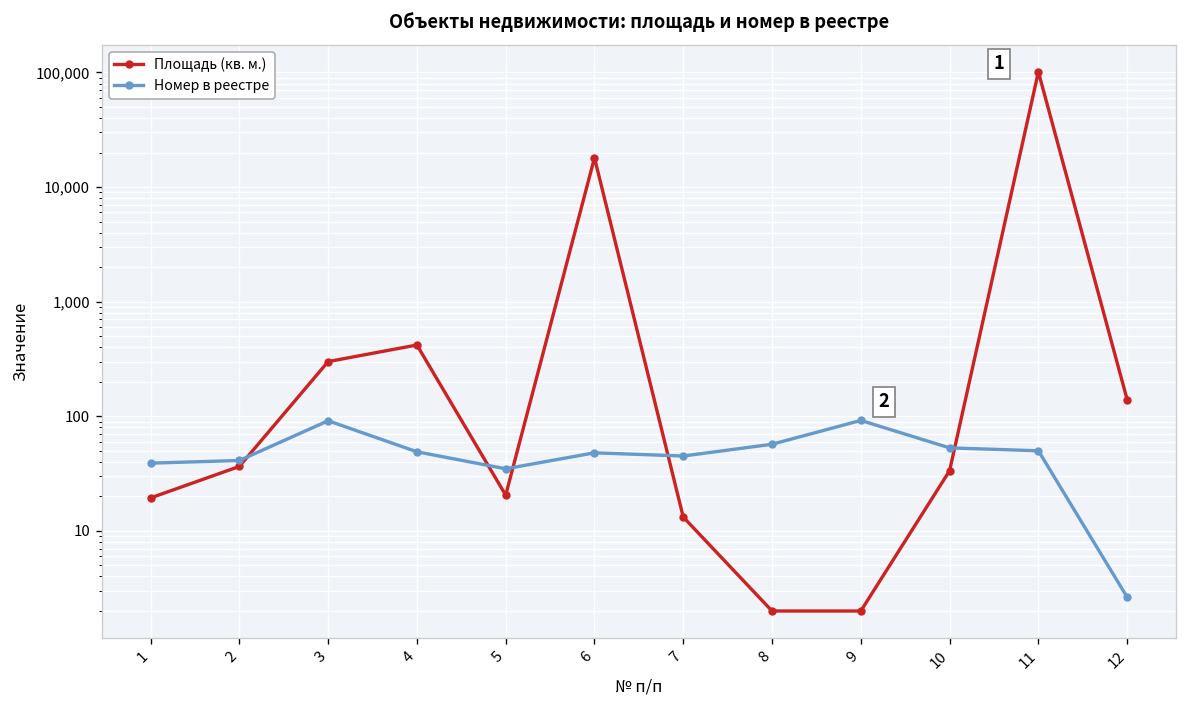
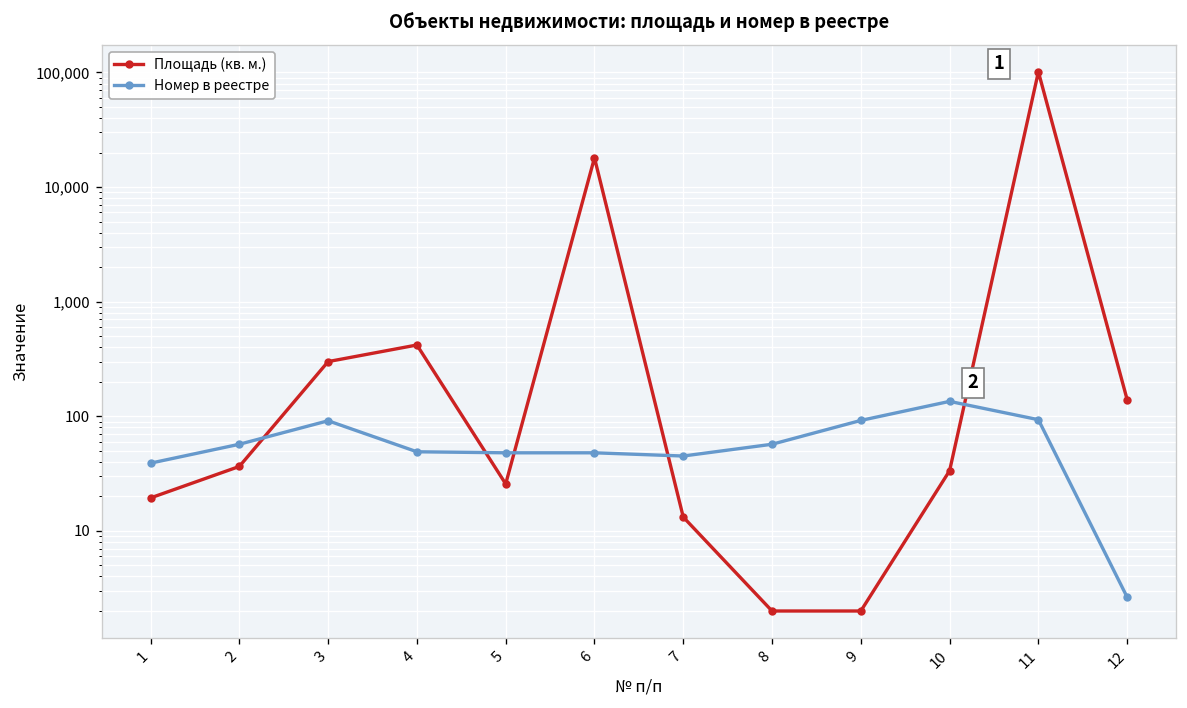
  {
    "Площадь (кв. м.)": {
      "1": "19",
      "2": "37",
      "3": "300",
      "4": "400",
-     "5": "21",
+     "5": "26",
      "6": "18,000",
      "7": "13",
      "8": "2",
      "9": "2",
      "10": "34",
      "11": "100,000",
      "12": "140"
    },
    "Номер в реестре": {
      "1": "39",
-     "2": "41",
+     "2": "60",
      "3": "90",
      "4": "50",
-     "5": "35",
+     "5": "50",
      "6": "50",
      "7": "50",
      "8": "60",
      "9": "90",
-     "10": "50",
-     "11": "50",
+     "10": "130",
+     "11": "90",
      "12": "2.6"
    }
  }
